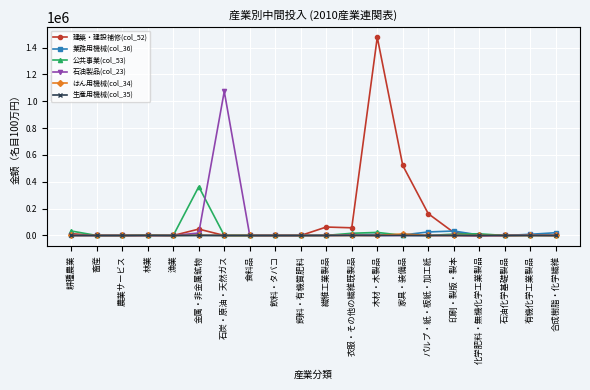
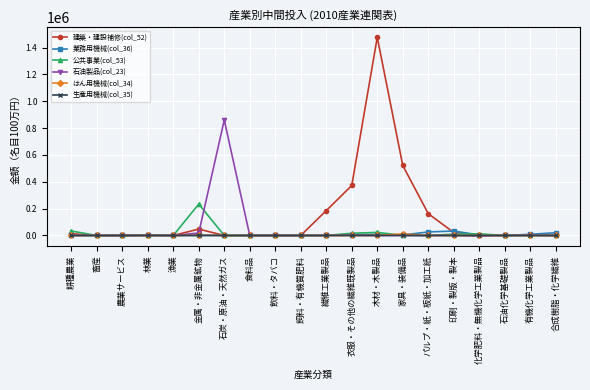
  {
    "建築・建設補修(col_52)": {
      "金属・非金属鉱物": 50000,
-     "繊維工業製品": 60000,
-     "衣服・その他の繊維既製品": 60000,
+     "繊維工業製品": 190000,
+     "衣服・その他の繊維既製品": 370000,
      "木材・木製品": 1480000,
      "家具・装備品": 520000,
      "パルプ・紙・板紙・加工紙": 160000
    },
    "業務用機械(col_36)": {
      "パルプ・紙・板紙・加工紙": 30000,
      "合成樹脂・化学繊維": 20000
    },
    "公共事業(col_53)": {
      "耕種農業": 30000,
-     "金属・非金属鉱物": 360000
+     "金属・非金属鉱物": 230000
    },
    "石油製品(col_23)": {
-     "石炭・原油・天然ガス": 1070000
+     "石炭・原油・天然ガス": 860000
    }
  }
